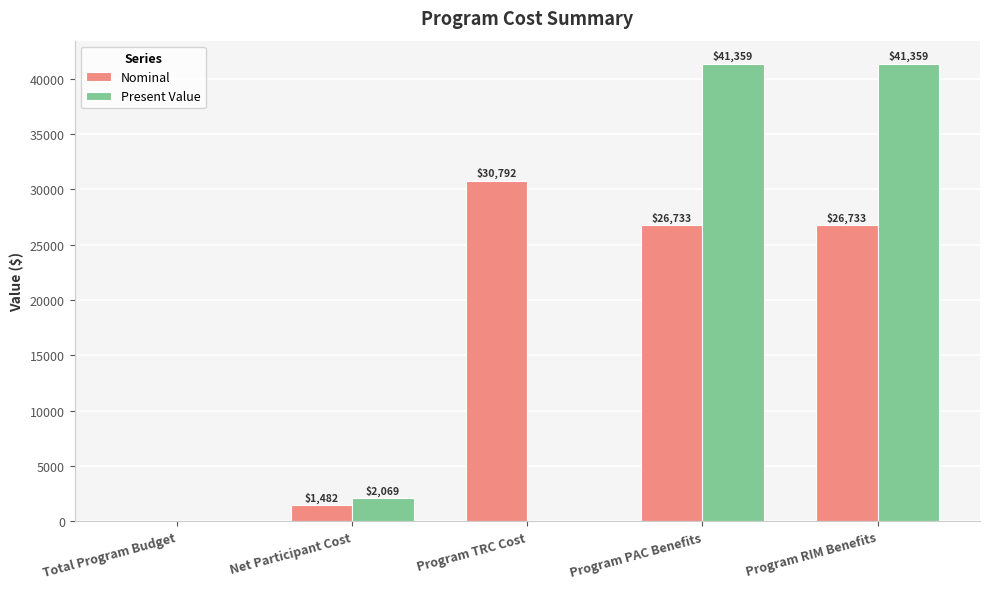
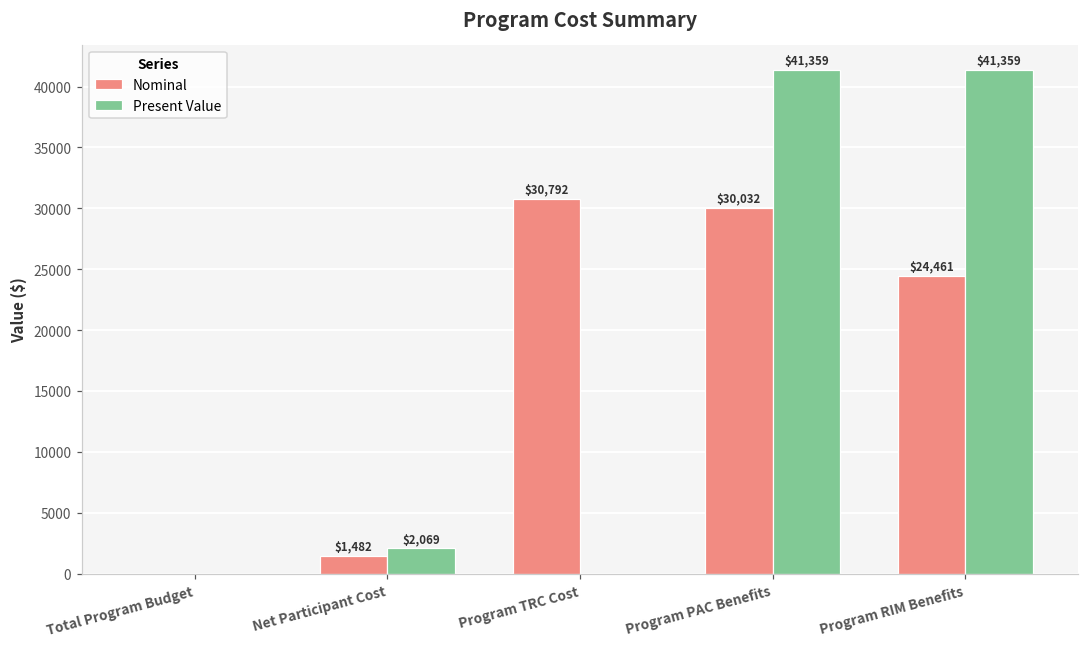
  {
    "Nominal": {
      "Net Participant Cost": "$1,482",
      "Program TRC Cost": "$30,792",
-     "Program PAC Benefits": "$26,733",
-     "Program RIM Benefits": "$26,733"
+     "Program PAC Benefits": "$30,032",
+     "Program RIM Benefits": "$24,461"
    },
    "Present Value": {
      "Net Participant Cost": "$2,069",
      "Program PAC Benefits": "$41,359",
      "Program RIM Benefits": "$41,359"
    }
  }
